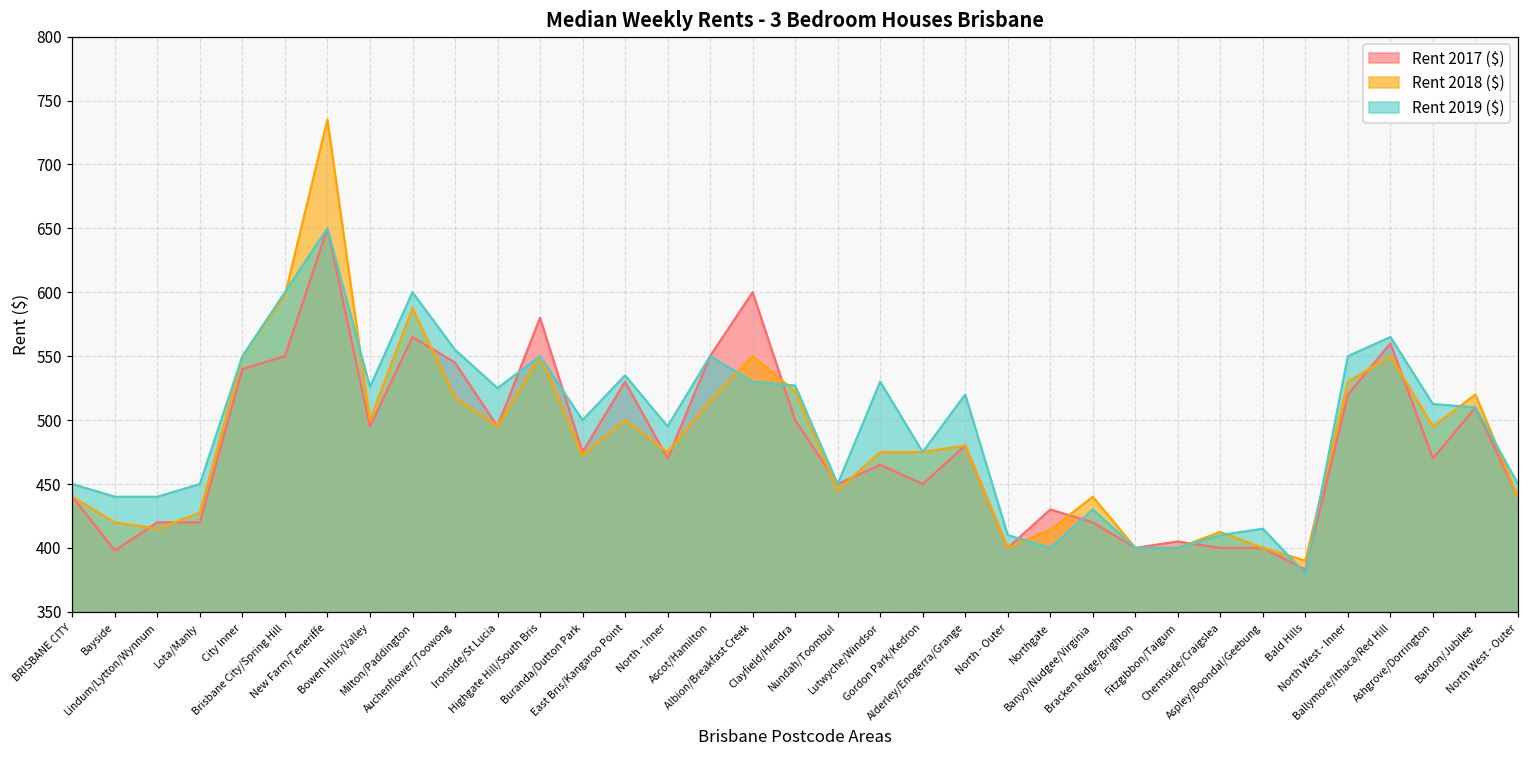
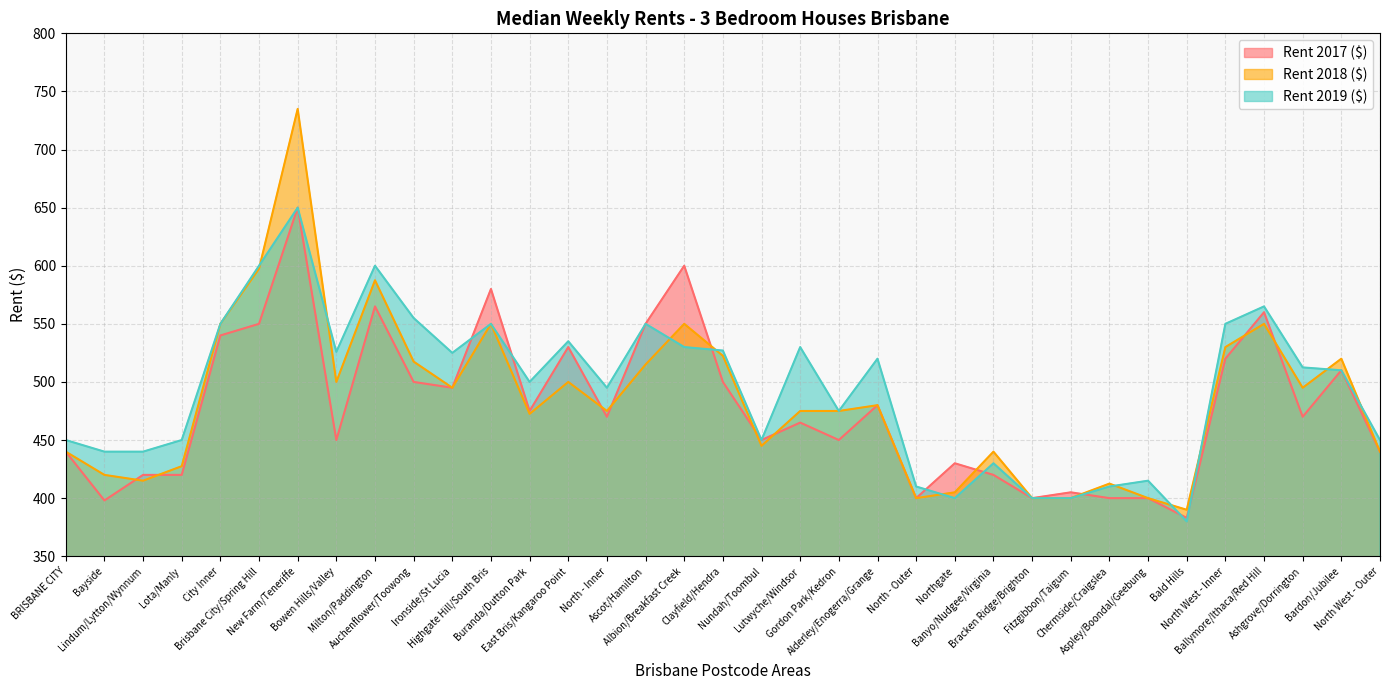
  {
    "Rent 2017 ($)": {
      "Bayside": 398,
      "Lindum/Lytton/Wynnum": 420,
      "Lota/Manly": 420,
      "City Inner": 540,
      "Brisbane City/Spring Hill": 550,
-     "Bowen Hills/Valley": 495,
+     "Bowen Hills/Valley": 450,
      "Milton/Paddington": 565,
-     "Auchenflower/Toowong": 545,
+     "Auchenflower/Toowong": 500,
      "Highgate Hill/South Bris": 580,
      "Buranda/Dutton Park": 475,
      "East Bris/Kangaroo Point": 530,
      "North - Inner": 470,
      "Albion/Breakfast Creek": 600,
      "Clayfield/Hendra": 500,
      "Lutwyche/Windsor": 465,
      "Gordon Park/Kedron": 450,
      "Northgate": 430,
      "Banyo/Nudgee/Virginia": 420,
      "Fitzgibbon/Taigum": 405,
      "Chermside/Craigslea": 400,
      "Bald Hills": 383,
      "North West - Inner": 520,
      "Ballymore/Ithaca/Red Hill": 560,
      "Ashgrove/Dorrington": 470
    },
    "Rent 2018 ($)": {
      "Bayside": 420,
      "Lindum/Lytton/Wynnum": 415,
      "Lota/Manly": 428,
      "Brisbane City/Spring Hill": 598,
      "New Farm/Teneriffe": 735,
      "Bowen Hills/Valley": 500,
      "Milton/Paddington": 588,
      "Auchenflower/Toowong": 518,
      "Buranda/Dutton Park": 473,
      "East Bris/Kangaroo Point": 500,
      "North - Inner": 475,
      "Ascot/Hamilton": 515,
      "Albion/Breakfast Creek": 550,
      "Clayfield/Hendra": 523,
      "Nundah/Toombul": 445,
      "Lutwyche/Windsor": 475,
-     "Northgate": 414,
+     "Northgate": 405,
      "Banyo/Nudgee/Virginia": 440,
      "Chermside/Craigslea": 413,
      "Bald Hills": 390,
      "North West - Inner": 530,
      "Ballymore/Ithaca/Red Hill": 550,
      "Ashgrove/Dorrington": 495,
      "Bardon/Jubilee": 520
    },
    "Rent 2019 ($)": {
      "BRISBANE CITY": 450,
      "Bayside": 440,
      "Lindum/Lytton/Wynnum": 440,
      "Lota/Manly": 450,
      "Brisbane City/Spring Hill": 600,
      "Bowen Hills/Valley": 526,
      "Milton/Paddington": 600,
      "Auchenflower/Toowong": 555,
      "Ironside/St Lucia": 525,
      "Buranda/Dutton Park": 500,
      "East Bris/Kangaroo Point": 535,
      "North - Inner": 495,
      "Albion/Breakfast Creek": 530,
      "Clayfield/Hendra": 527,
      "Lutwyche/Windsor": 530,
      "Alderley/Enogerra/Grange": 520,
      "North - Outer": 410,
      "Northgate": 400,
      "Banyo/Nudgee/Virginia": 430,
      "Chermside/Craigslea": 410,
      "Aspley/Boondal/Geebung": 415,
      "Bald Hills": 380,
      "North West - Inner": 550,
      "Ballymore/Ithaca/Red Hill": 565,
      "Ashgrove/Dorrington": 513,
      "North West - Outer": 450
    }
  }
